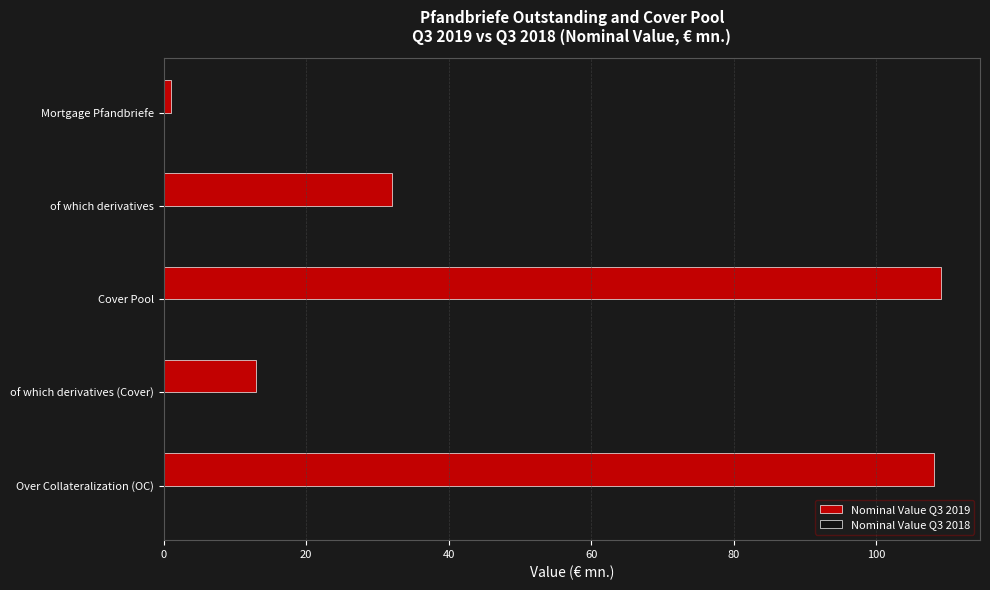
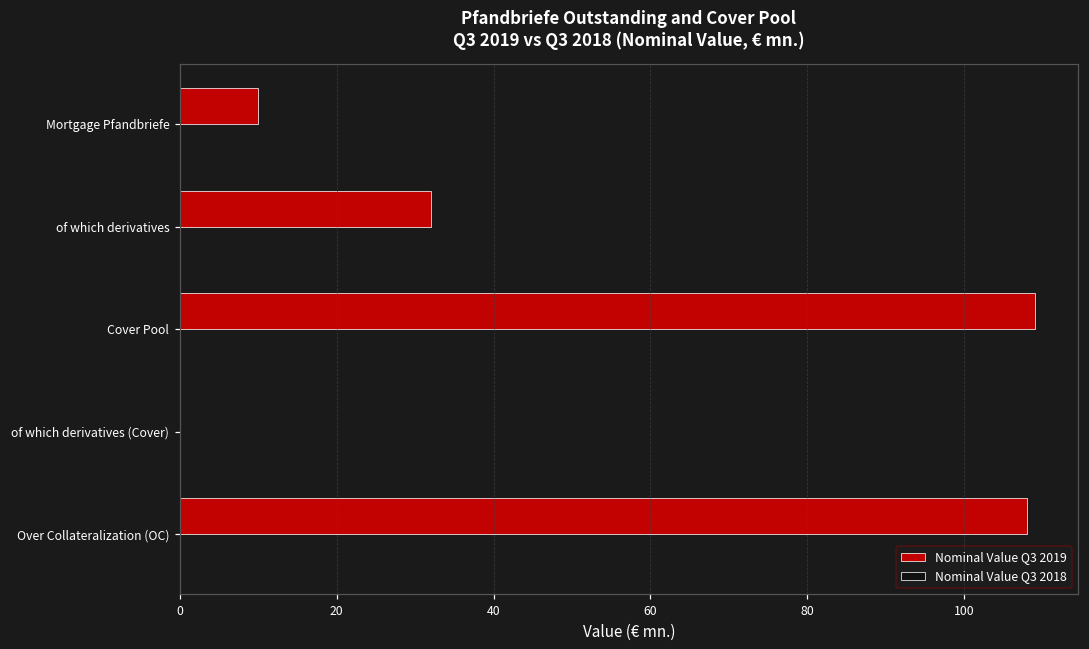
  {
    "Nominal Value Q3 2019": {
-     "Mortgage Pfandbriefe": 1,
+     "Mortgage Pfandbriefe": 10,
      "of which derivatives": 32,
      "Cover Pool": 109,
-     "of which derivatives (Cover)": 13,
+     "of which derivatives (Cover)": 0,
      "Over Collateralization (OC)": 108
    },
    "Nominal Value Q3 2018": {
      "Mortgage Pfandbriefe": 0,
      "of which derivatives": 0,
      "Cover Pool": 0,
      "of which derivatives (Cover)": 0,
      "Over Collateralization (OC)": 0
    }
  }
